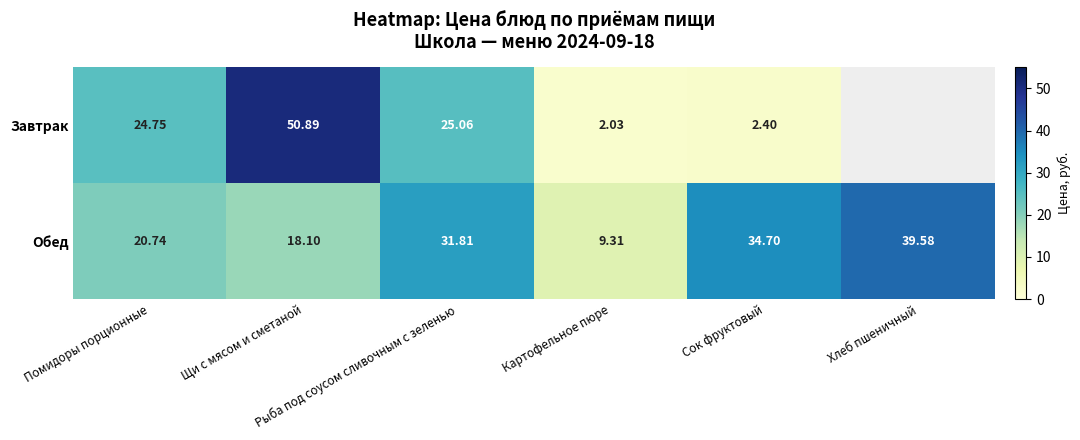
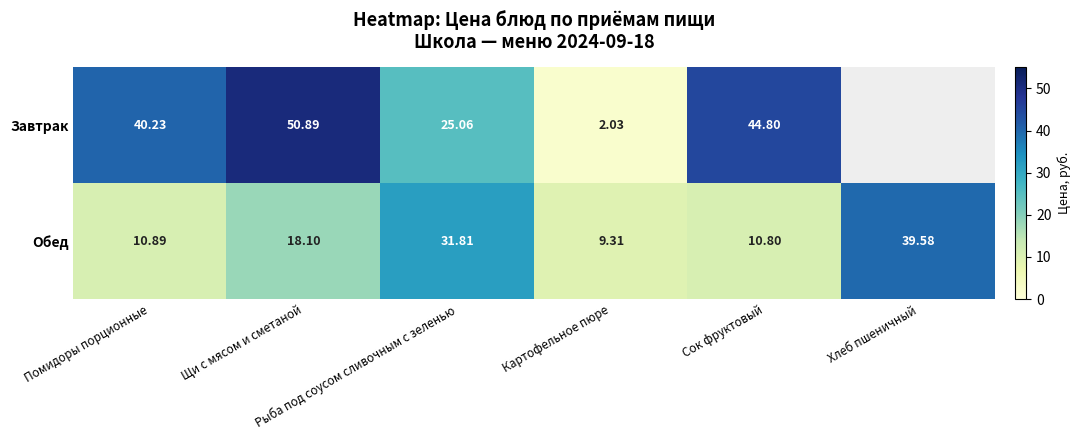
  {
    "Завтрак": {
-     "Помидоры порционные": 24.75,
+     "Помидоры порционные": 40.23,
      "Щи с мясом и сметаной": 50.89,
      "Рыба под соусом сливочным с зеленью": 25.06,
      "Картофельное пюре": 2.03,
-     "Сок фруктовый": 2.40
+     "Сок фруктовый": 44.80
    },
    "Обед": {
-     "Помидоры порционные": 20.74,
+     "Помидоры порционные": 10.89,
      "Щи с мясом и сметаной": 18.10,
      "Рыба под соусом сливочным с зеленью": 31.81,
      "Картофельное пюре": 9.31,
-     "Сок фруктовый": 34.70,
+     "Сок фруктовый": 10.80,
      "Хлеб пшеничный": 39.58
    }
  }
